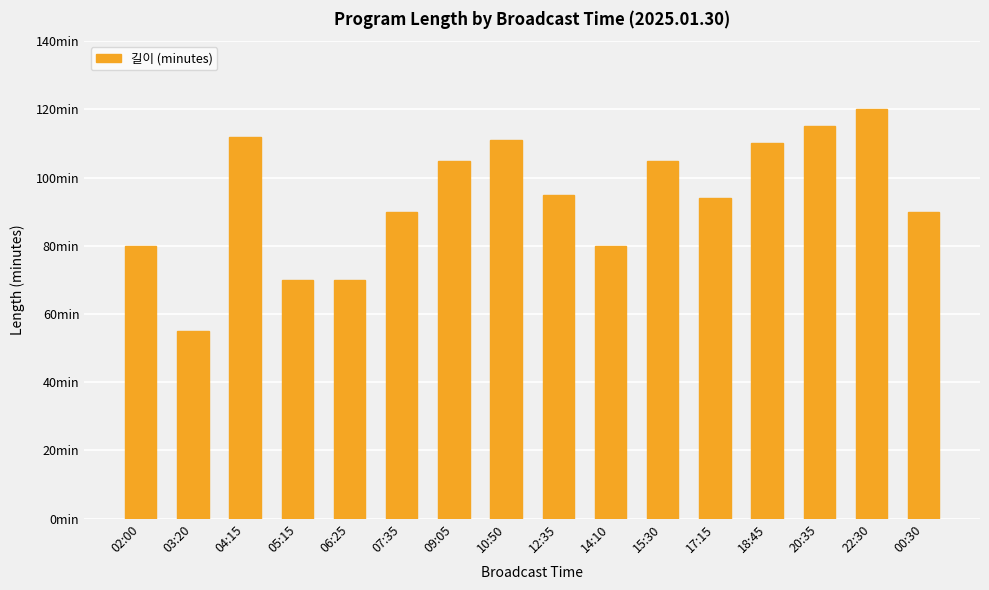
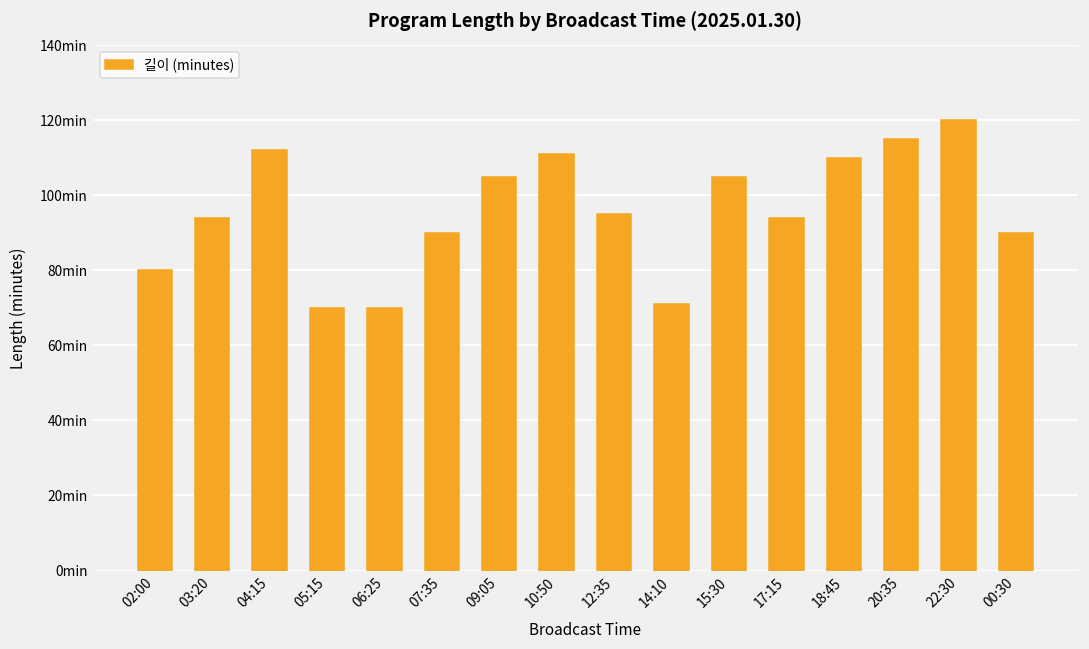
  {
    "02:00": "80min",
-   "03:20": "55min",
+   "03:20": "94min",
    "04:15": "112min",
    "05:15": "70min",
    "06:25": "70min",
    "07:35": "90min",
    "09:05": "105min",
    "10:50": "111min",
    "12:35": "95min",
-   "14:10": "80min",
+   "14:10": "71min",
    "15:30": "105min",
    "17:15": "94min",
    "18:45": "110min",
    "20:35": "115min",
    "22:30": "120min",
    "00:30": "90min"
  }
